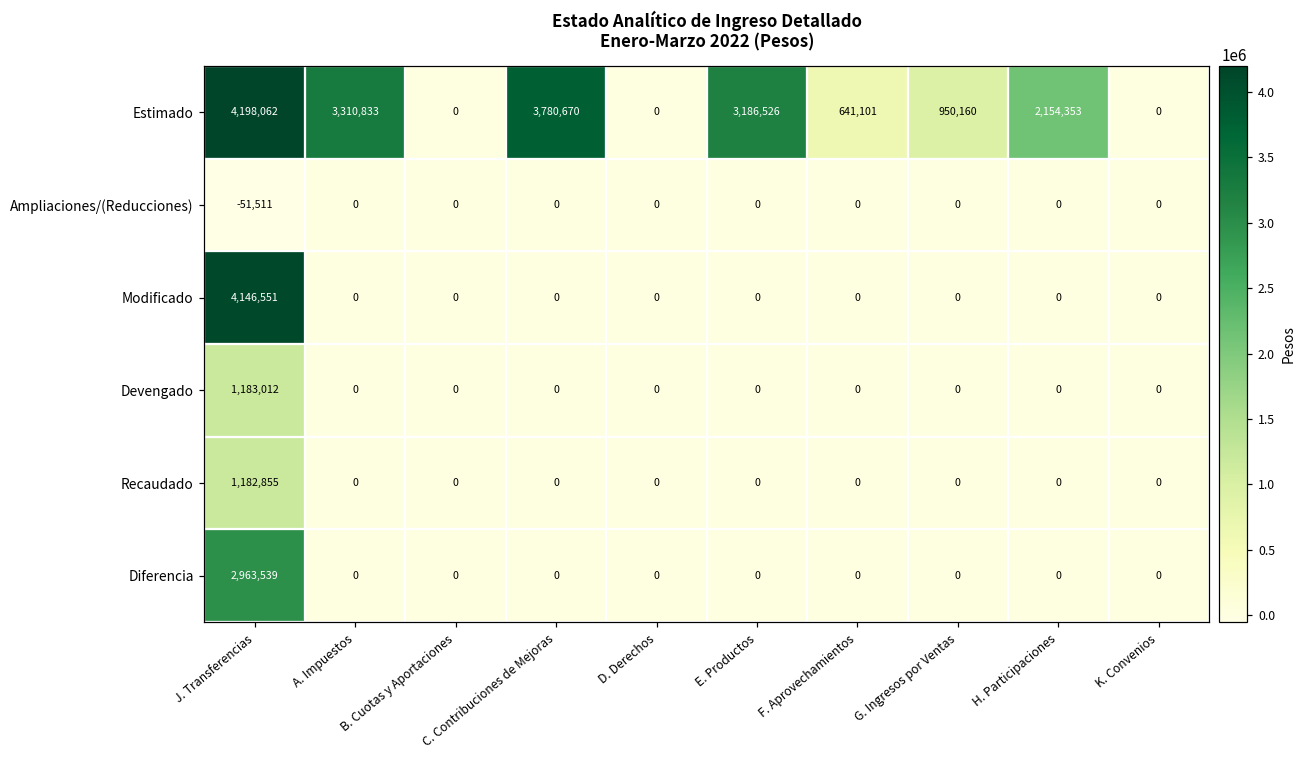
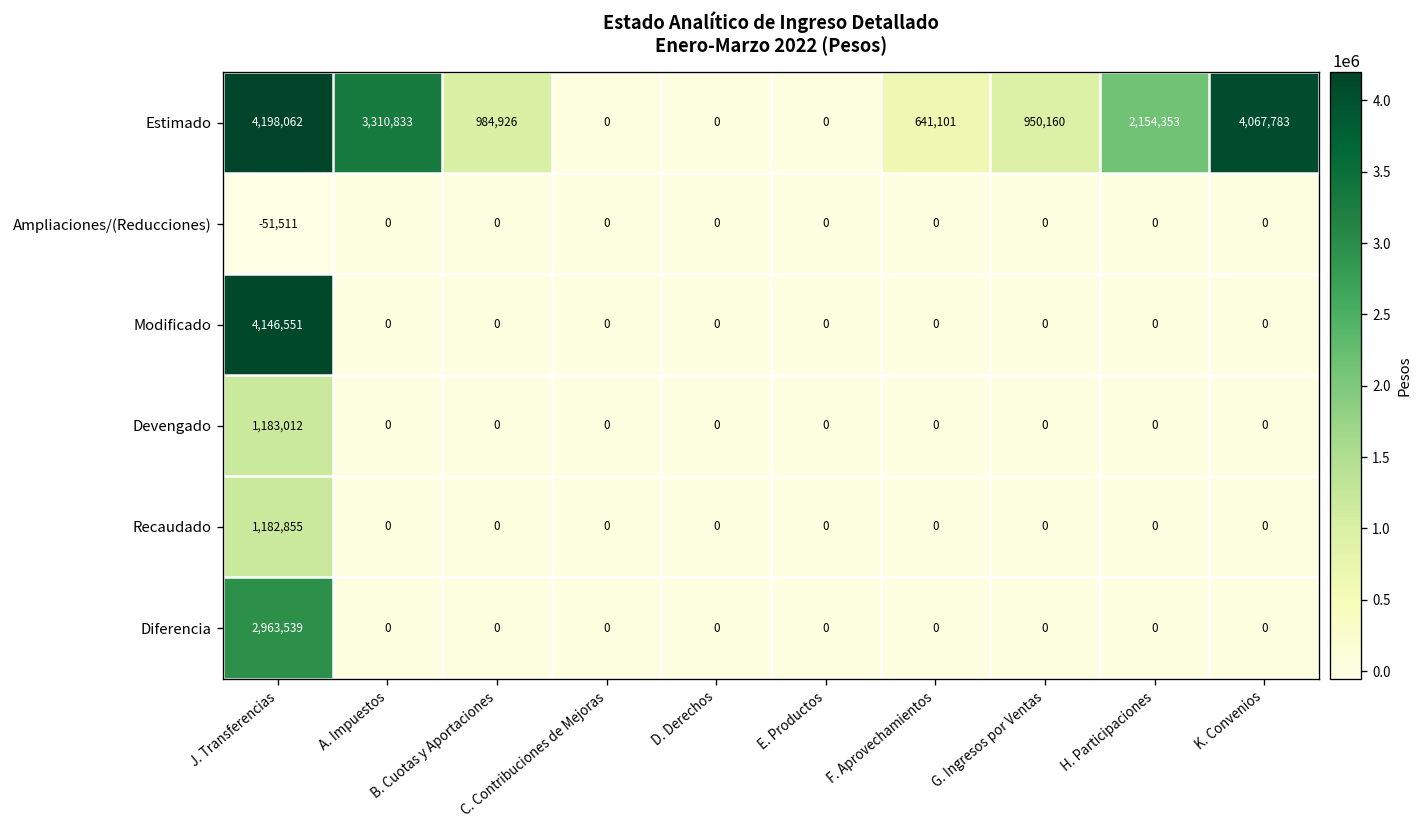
  {
    "Estimado": {
      "J. Transferencias": "4,198,062",
      "A. Impuestos": "3,310,833",
-     "B. Cuotas y Aportaciones": "0",
-     "C. Contribuciones de Mejoras": "3,780,670",
+     "B. Cuotas y Aportaciones": "984,926",
+     "C. Contribuciones de Mejoras": "0",
      "D. Derechos": "0",
-     "E. Productos": "3,186,526",
+     "E. Productos": "0",
      "F. Aprovechamientos": "641,101",
      "G. Ingresos por Ventas": "950,160",
      "H. Participaciones": "2,154,353",
-     "K. Convenios": "0"
+     "K. Convenios": "4,067,783"
    },
    "Ampliaciones/(Reducciones)": {
      "J. Transferencias": "-51,511",
      "A. Impuestos": "0",
      "B. Cuotas y Aportaciones": "0",
      "C. Contribuciones de Mejoras": "0",
      "D. Derechos": "0",
      "E. Productos": "0",
      "F. Aprovechamientos": "0",
      "G. Ingresos por Ventas": "0",
      "H. Participaciones": "0",
      "K. Convenios": "0"
    },
    "Modificado": {
      "J. Transferencias": "4,146,551",
      "A. Impuestos": "0",
      "B. Cuotas y Aportaciones": "0",
      "C. Contribuciones de Mejoras": "0",
      "D. Derechos": "0",
      "E. Productos": "0",
      "F. Aprovechamientos": "0",
      "G. Ingresos por Ventas": "0",
      "H. Participaciones": "0",
      "K. Convenios": "0"
    },
    "Devengado": {
      "J. Transferencias": "1,183,012",
      "A. Impuestos": "0",
      "B. Cuotas y Aportaciones": "0",
      "C. Contribuciones de Mejoras": "0",
      "D. Derechos": "0",
      "E. Productos": "0",
      "F. Aprovechamientos": "0",
      "G. Ingresos por Ventas": "0",
      "H. Participaciones": "0",
      "K. Convenios": "0"
    },
    "Recaudado": {
      "J. Transferencias": "1,182,855",
      "A. Impuestos": "0",
      "B. Cuotas y Aportaciones": "0",
      "C. Contribuciones de Mejoras": "0",
      "D. Derechos": "0",
      "E. Productos": "0",
      "F. Aprovechamientos": "0",
      "G. Ingresos por Ventas": "0",
      "H. Participaciones": "0",
      "K. Convenios": "0"
    },
    "Diferencia": {
      "J. Transferencias": "2,963,539",
      "A. Impuestos": "0",
      "B. Cuotas y Aportaciones": "0",
      "C. Contribuciones de Mejoras": "0",
      "D. Derechos": "0",
      "E. Productos": "0",
      "F. Aprovechamientos": "0",
      "G. Ingresos por Ventas": "0",
      "H. Participaciones": "0",
      "K. Convenios": "0"
    }
  }
